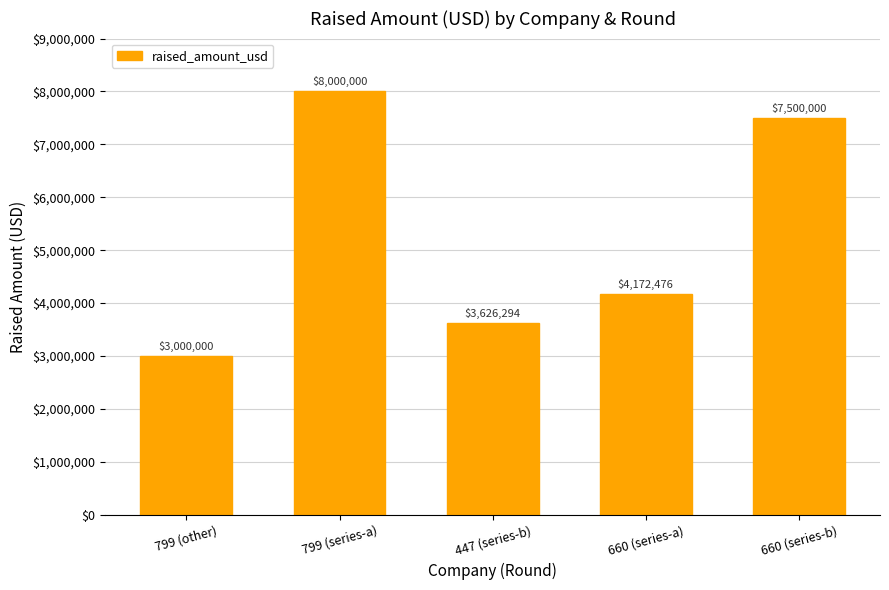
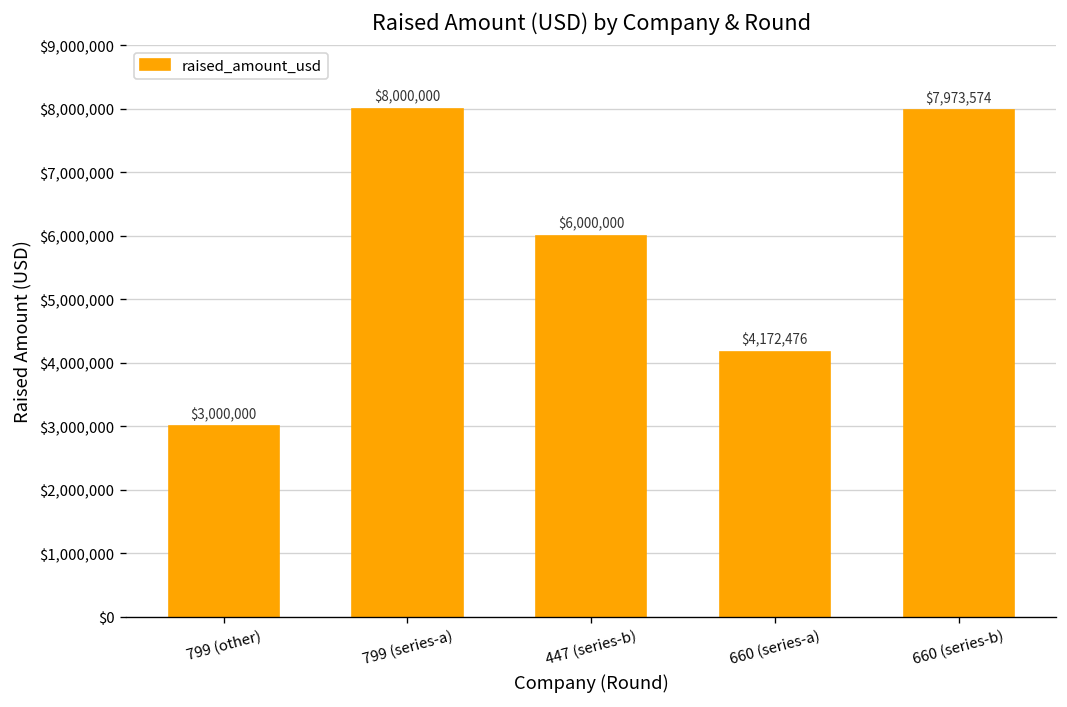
  {
    "799 (other)": "$3,000,000",
    "799 (series-a)": "$8,000,000",
-   "447 (series-b)": "$3,626,294",
+   "447 (series-b)": "$6,000,000",
    "660 (series-a)": "$4,172,476",
-   "660 (series-b)": "$7,500,000"
+   "660 (series-b)": "$7,973,574"
  }
